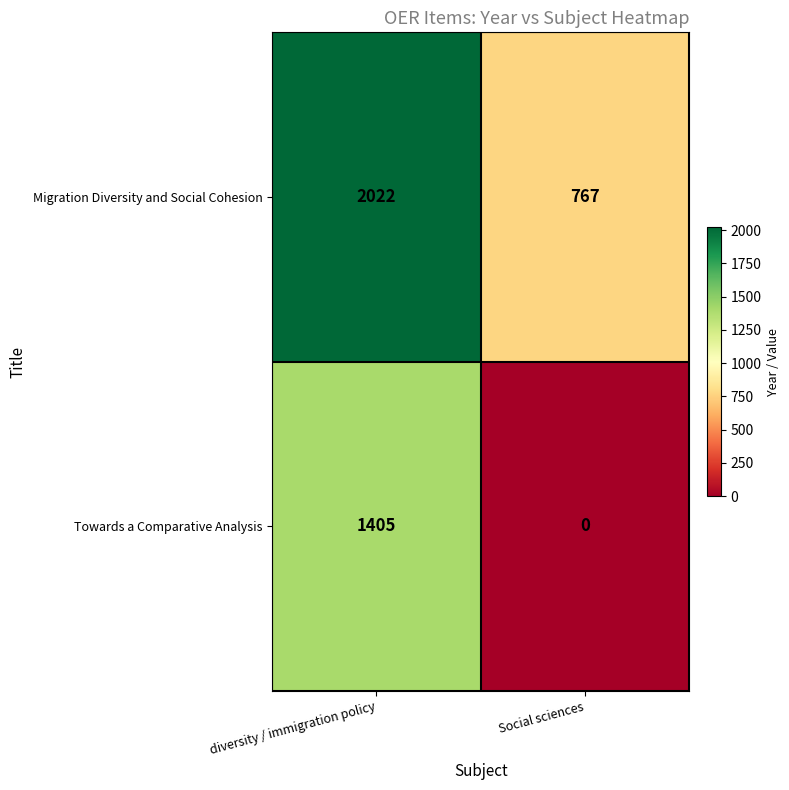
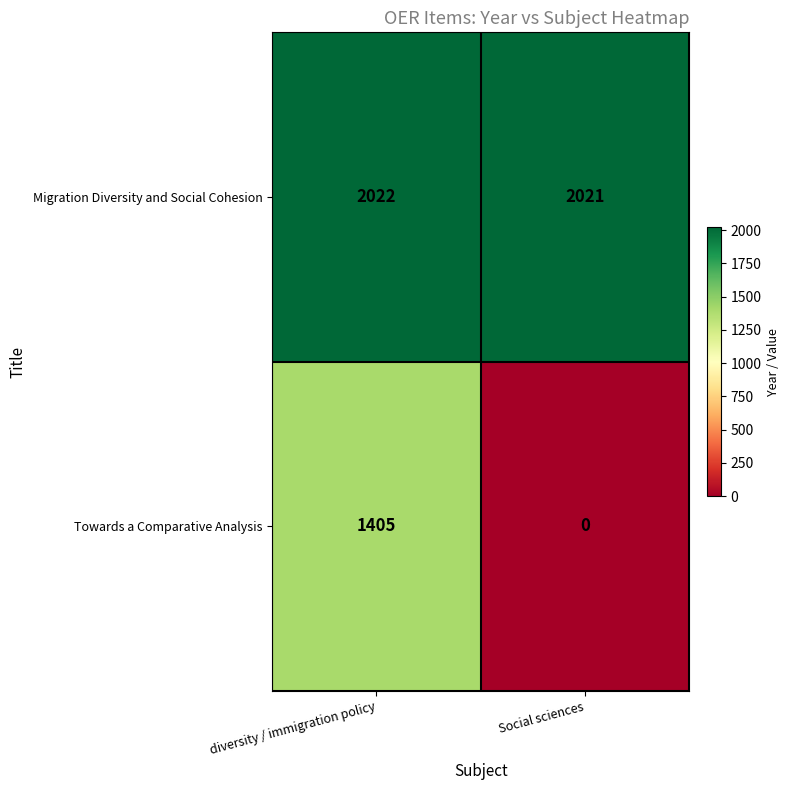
  {
    "Migration Diversity and Social Cohesion": {
      "diversity / immigration policy": 2022,
-     "Social sciences": 767
+     "Social sciences": 2021
    },
    "Towards a Comparative Analysis": {
      "diversity / immigration policy": 1405,
      "Social sciences": 0
    }
  }
